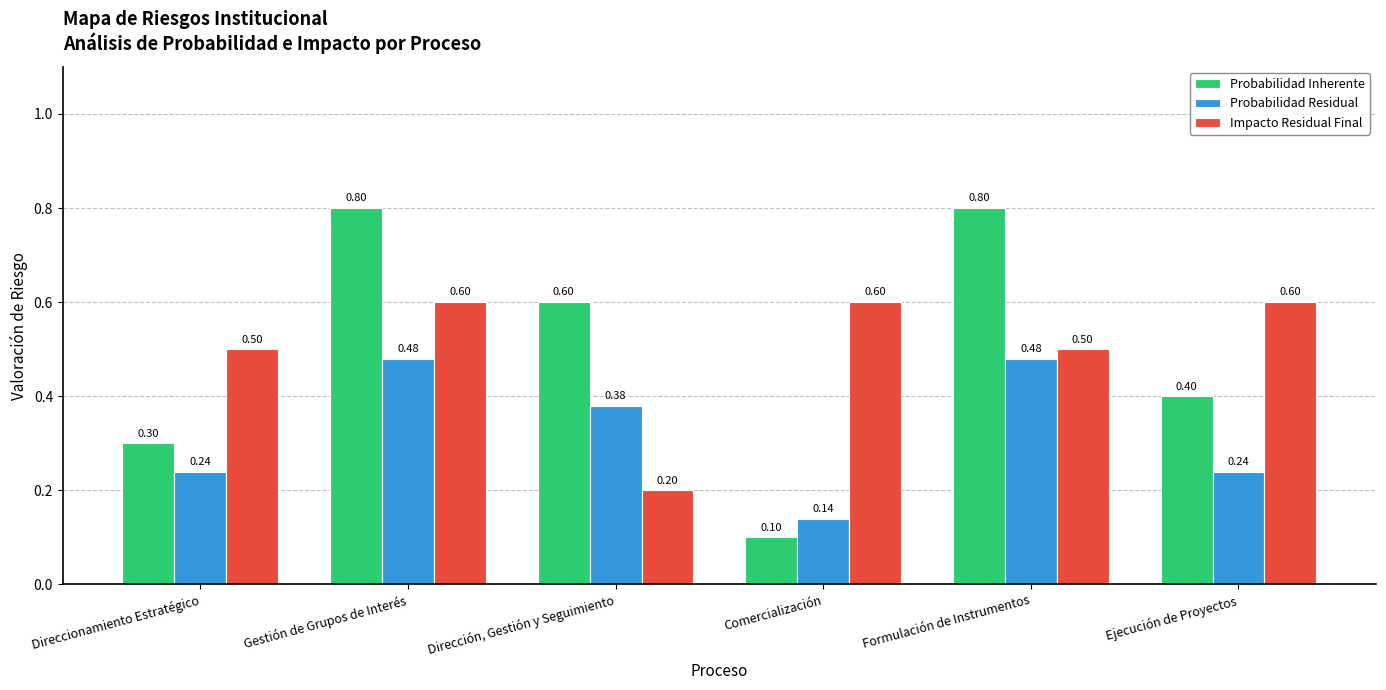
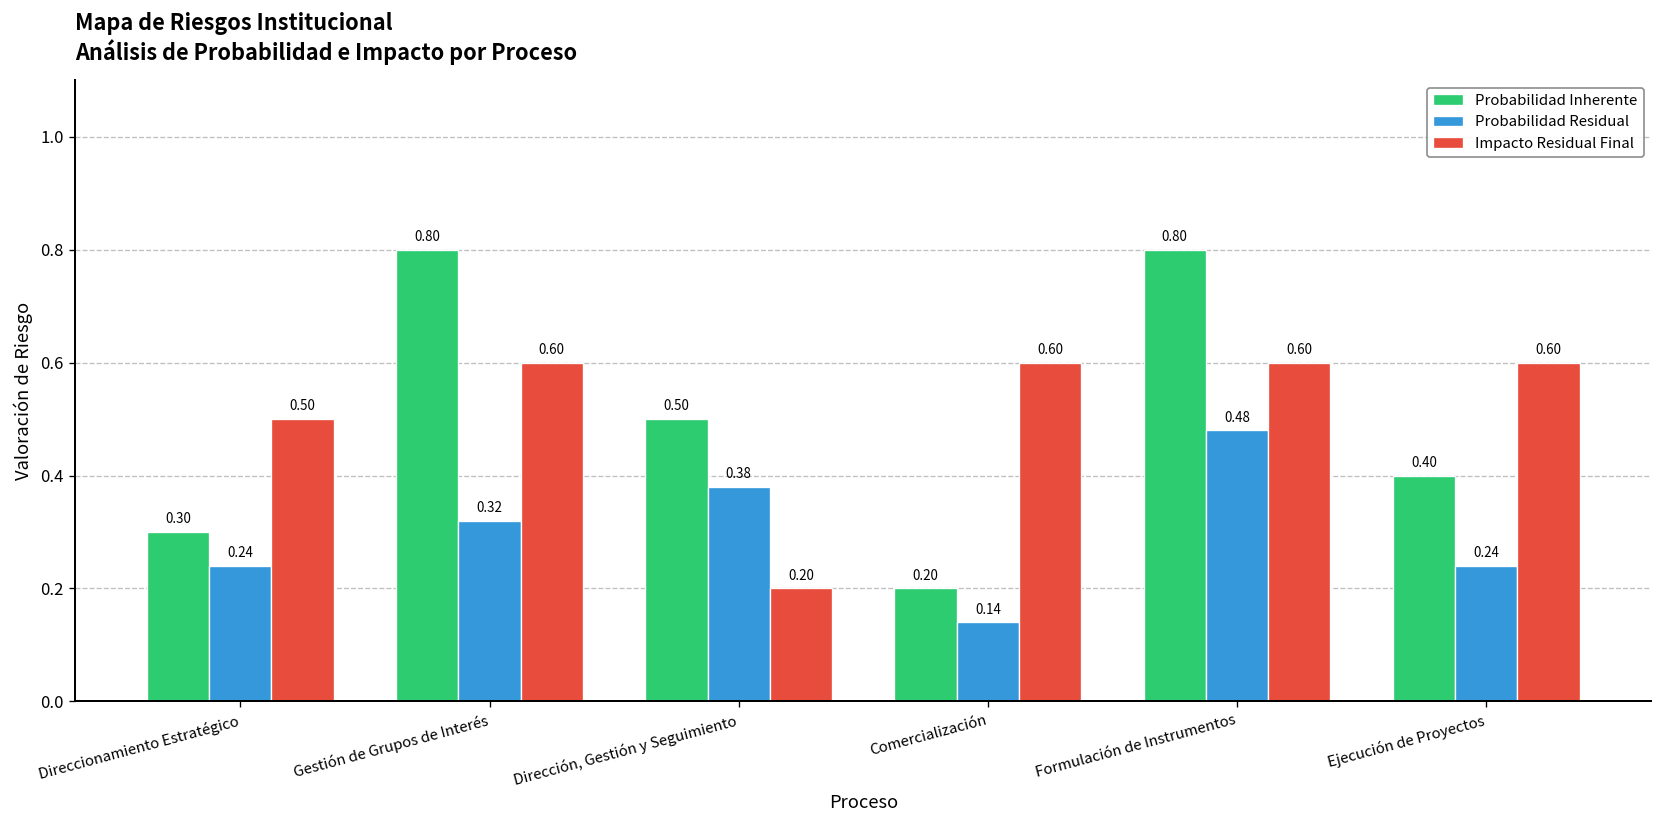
  {
    "Probabilidad Inherente": {
      "Direccionamiento Estratégico": 0.30,
      "Gestión de Grupos de Interés": 0.80,
-     "Dirección, Gestión y Seguimiento": 0.60,
-     "Comercialización": 0.10,
+     "Dirección, Gestión y Seguimiento": 0.50,
+     "Comercialización": 0.20,
      "Formulación de Instrumentos": 0.80,
      "Ejecución de Proyectos": 0.40
    },
    "Probabilidad Residual": {
      "Direccionamiento Estratégico": 0.24,
-     "Gestión de Grupos de Interés": 0.48,
+     "Gestión de Grupos de Interés": 0.32,
      "Dirección, Gestión y Seguimiento": 0.38,
      "Comercialización": 0.14,
      "Formulación de Instrumentos": 0.48,
      "Ejecución de Proyectos": 0.24
    },
    "Impacto Residual Final": {
      "Direccionamiento Estratégico": 0.50,
      "Gestión de Grupos de Interés": 0.60,
      "Dirección, Gestión y Seguimiento": 0.20,
      "Comercialización": 0.60,
-     "Formulación de Instrumentos": 0.50,
+     "Formulación de Instrumentos": 0.60,
      "Ejecución de Proyectos": 0.60
    }
  }
